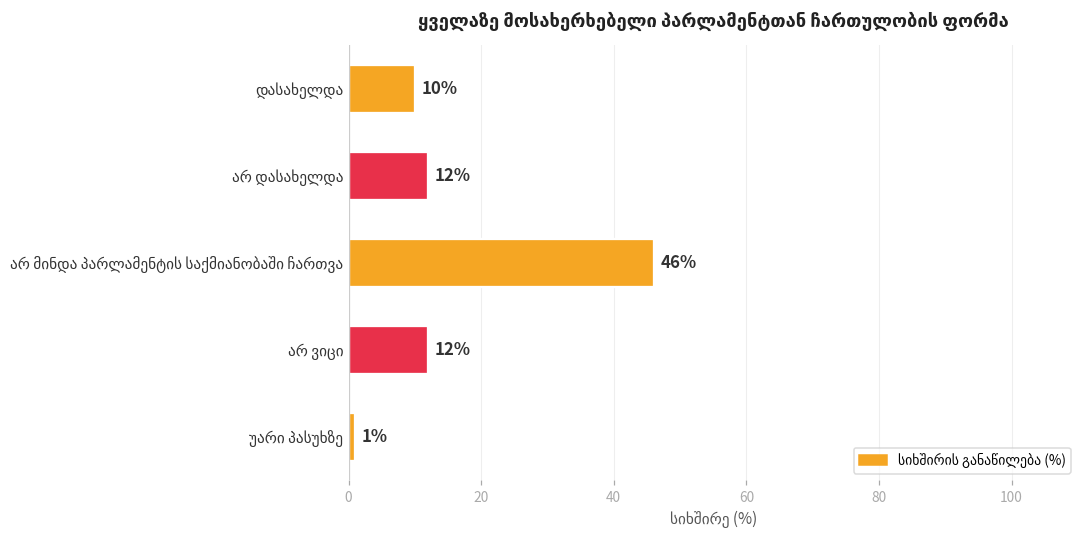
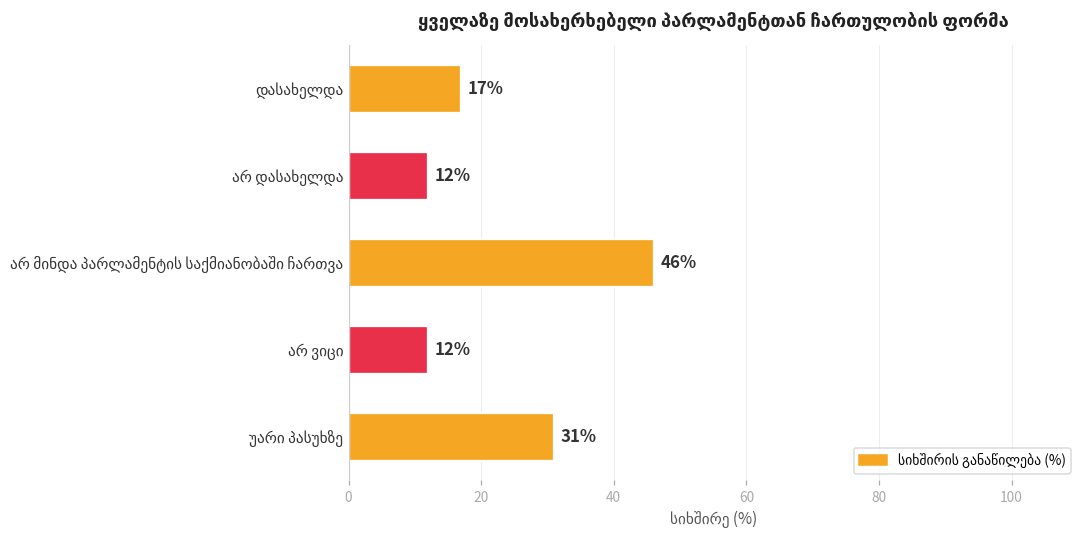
  {
-   "დასახელდა": "10%",
+   "დასახელდა": "17%",
    "არ დასახელდა": "12%",
    "არ მინდა პარლამენტის საქმიანობაში ჩართვა": "46%",
    "არ ვიცი": "12%",
-   "უარი პასუხზე": "1%"
+   "უარი პასუხზე": "31%"
  }
